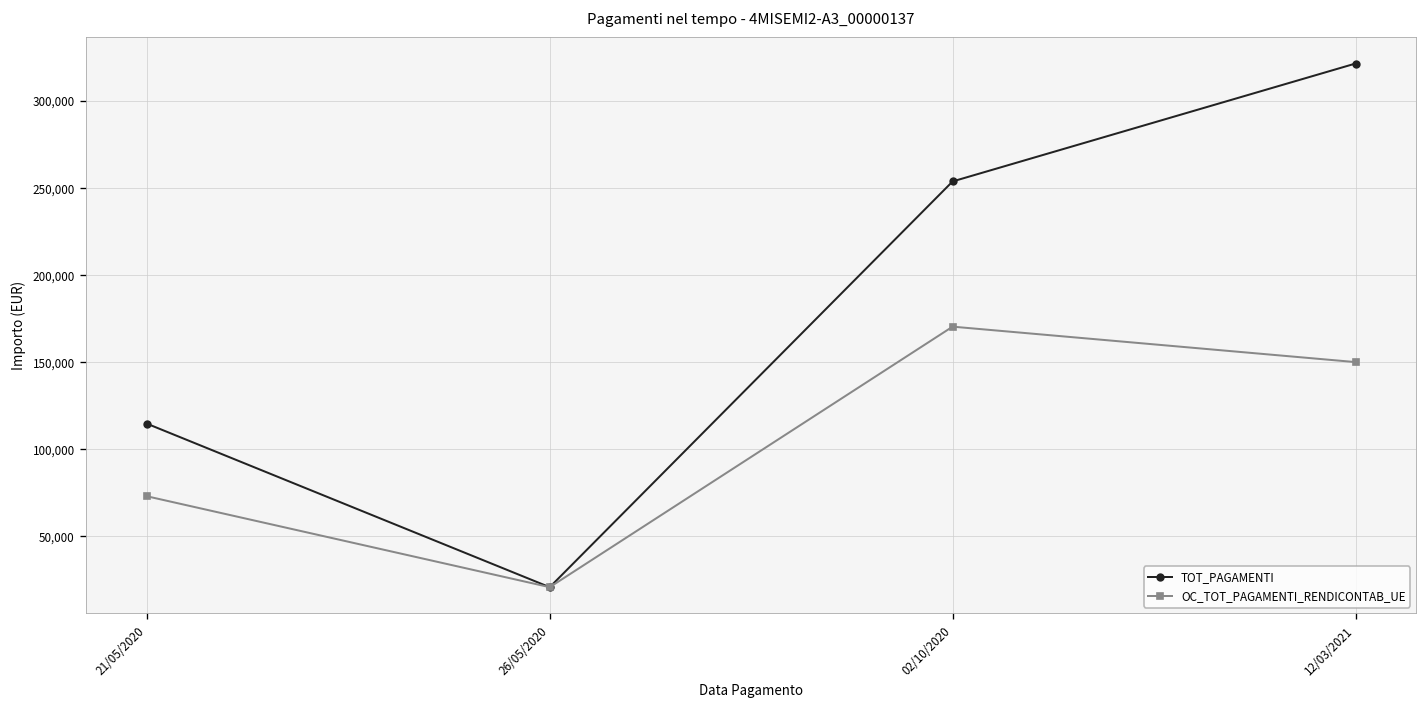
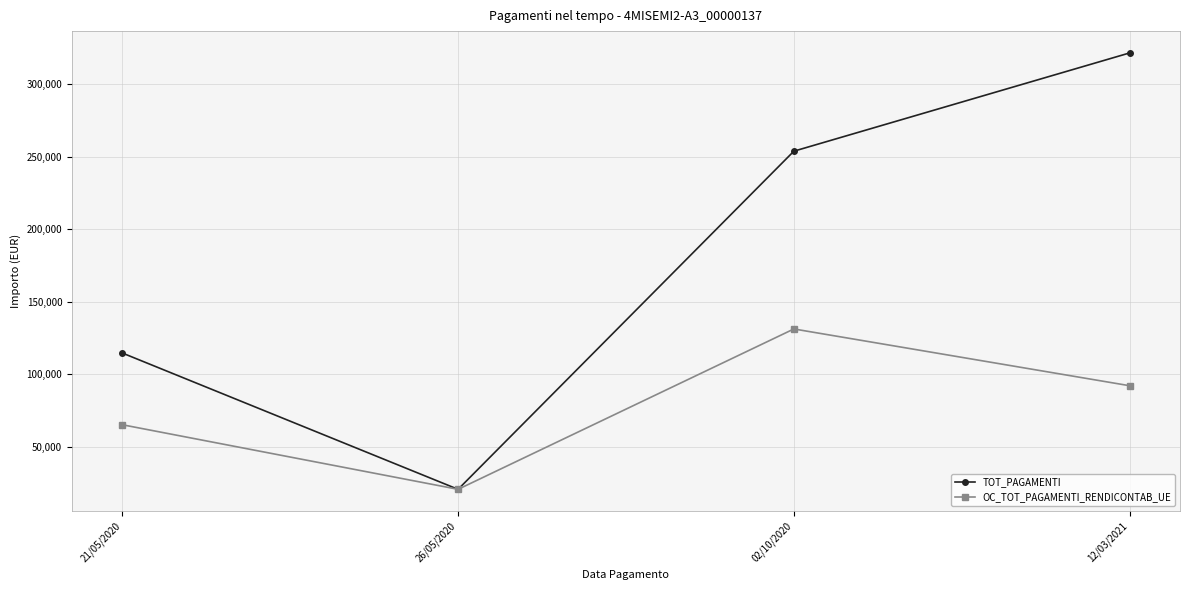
  {
    "TOT_PAGAMENTI": {
      "21/05/2020": "115,000",
      "02/10/2020": "254,000",
      "12/03/2021": "322,000"
    },
    "OC_TOT_PAGAMENTI_RENDICONTAB_UE": {
-     "21/05/2020": "73,000",
-     "02/10/2020": "170,000",
-     "12/03/2021": "150,000"
+     "21/05/2020": "65,000",
+     "02/10/2020": "131,000",
+     "12/03/2021": "92,000"
    }
  }
